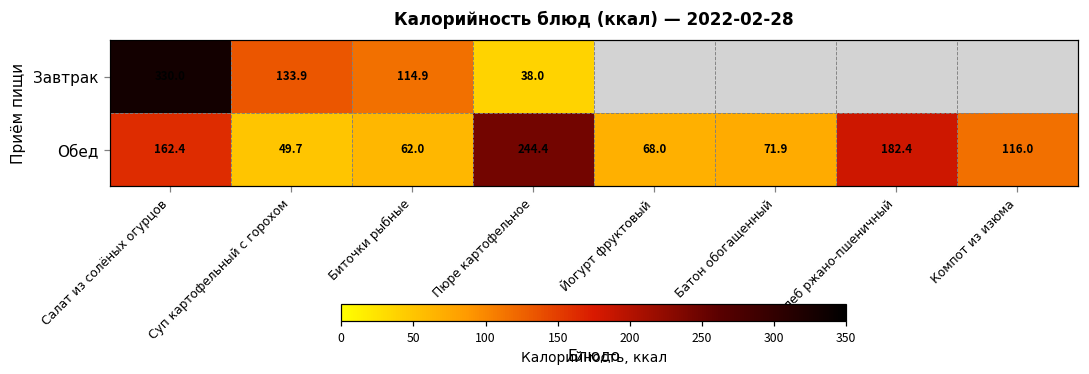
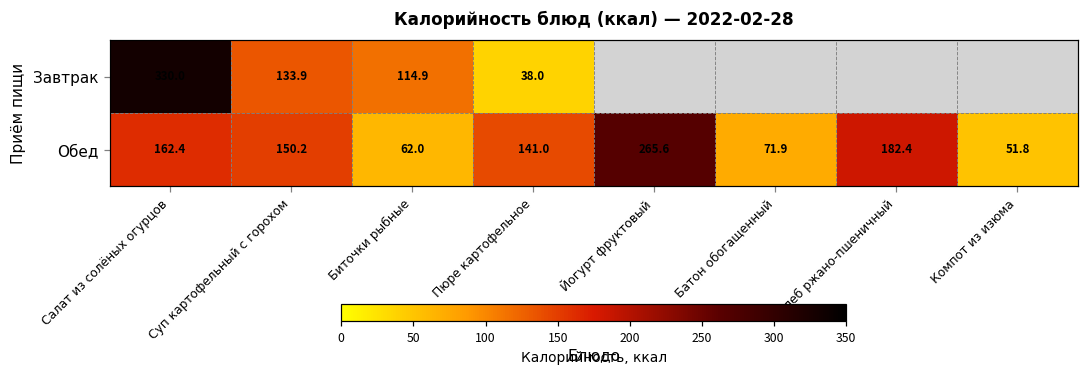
  {
    "Завтрак": {
      "Суп картофельный с горохом": 133.9,
      "Биточки рыбные": 114.9,
      "Пюре картофельное": 38.0
    },
    "Обед": {
      "Салат из солёных огурцов": 162.4,
-     "Суп картофельный с горохом": 49.7,
+     "Суп картофельный с горохом": 150.2,
      "Биточки рыбные": 62.0,
-     "Пюре картофельное": 244.4,
-     "Йогурт фруктовый": 68.0,
+     "Пюре картофельное": 141.0,
+     "Йогурт фруктовый": 265.6,
      "Батон обогащенный": 71.9,
      "Хлеб ржано-пшеничный": 182.4,
-     "Компот из изюма": 116.0
+     "Компот из изюма": 51.8
    }
  }
